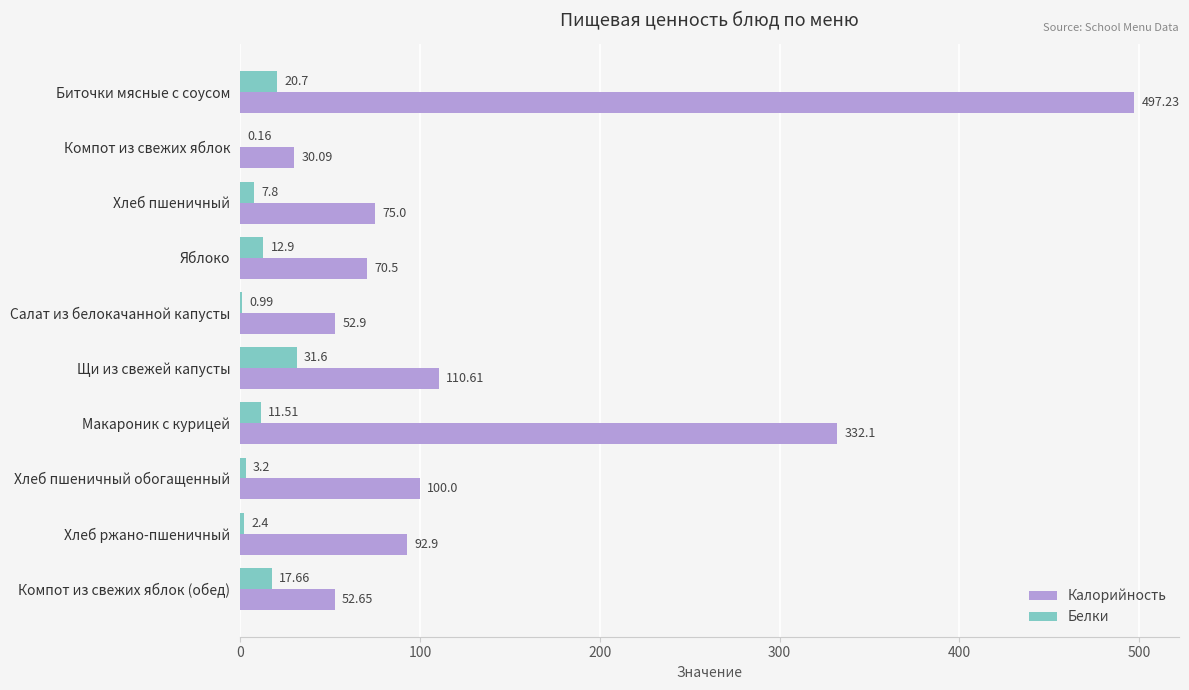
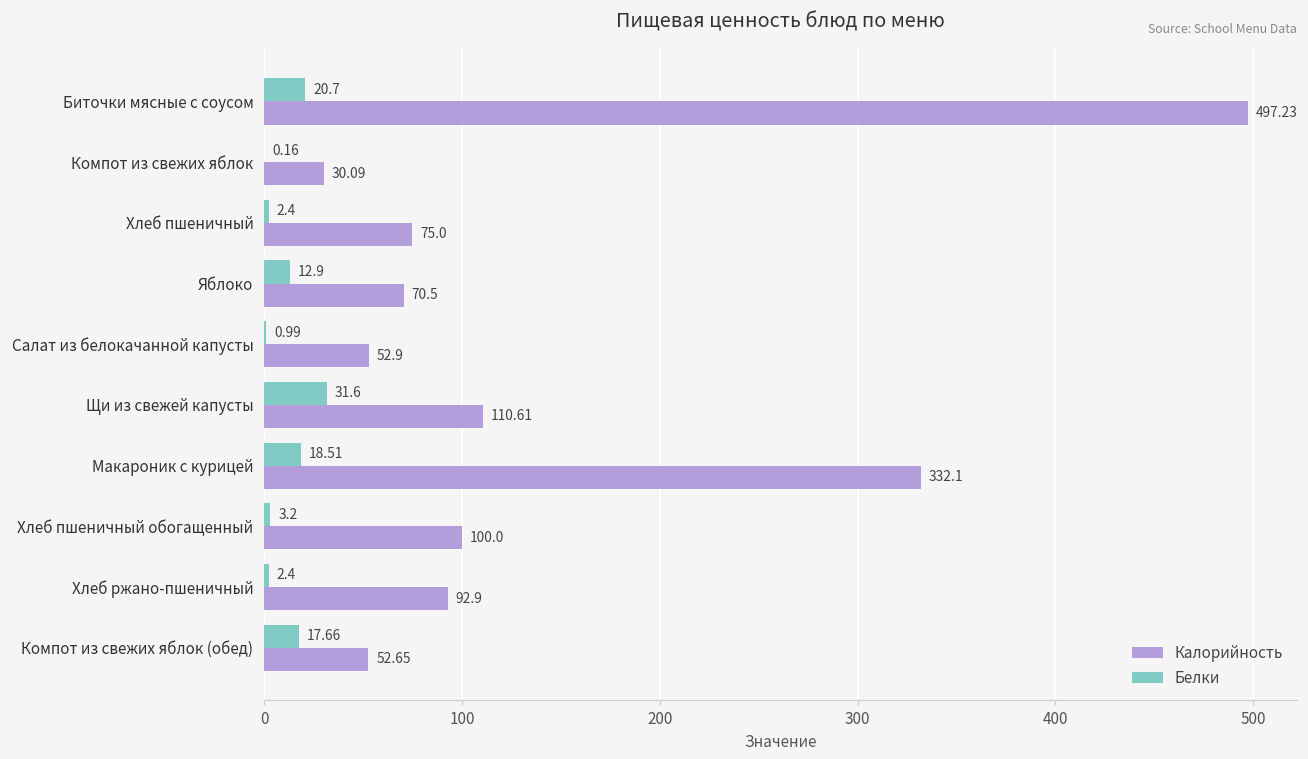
  {
    "Калорийность": {
      "Биточки мясные с соусом": 497.23,
      "Компот из свежих яблок": 30.09,
      "Хлеб пшеничный": 75.0,
      "Яблоко": 70.5,
      "Салат из белокачанной капусты": 52.9,
      "Щи из свежей капусты": 110.61,
      "Макароник с курицей": 332.1,
      "Хлеб пшеничный обогащенный": 100.0,
      "Хлеб ржано-пшеничный": 92.9,
      "Компот из свежих яблок (обед)": 52.65
    },
    "Белки": {
      "Биточки мясные с соусом": 20.7,
      "Компот из свежих яблок": 0.16,
-     "Хлеб пшеничный": 7.8,
+     "Хлеб пшеничный": 2.4,
      "Яблоко": 12.9,
      "Салат из белокачанной капусты": 0.99,
      "Щи из свежей капусты": 31.6,
-     "Макароник с курицей": 11.51,
+     "Макароник с курицей": 18.51,
      "Хлеб пшеничный обогащенный": 3.2,
      "Хлеб ржано-пшеничный": 2.4,
      "Компот из свежих яблок (обед)": 17.66
    }
  }
